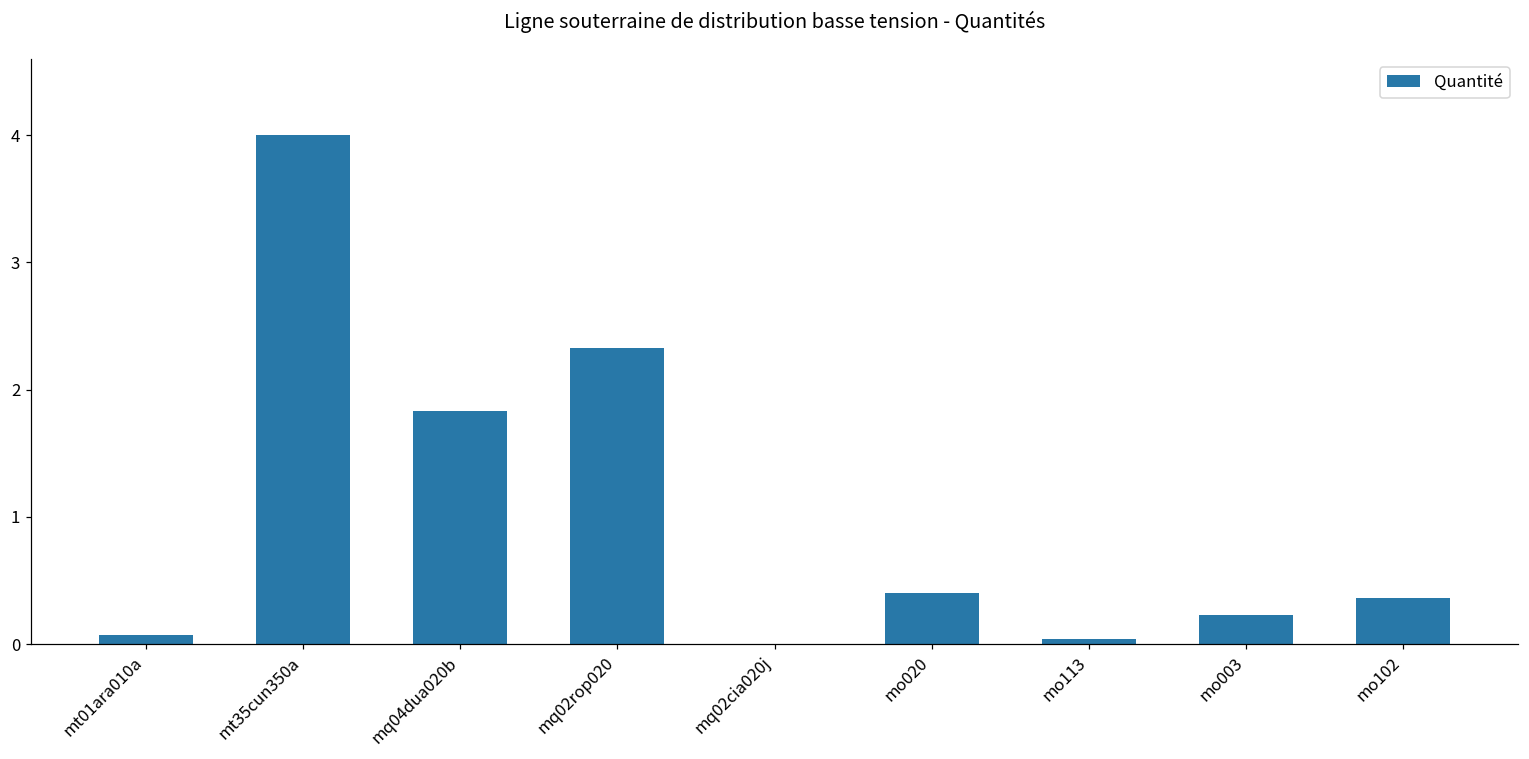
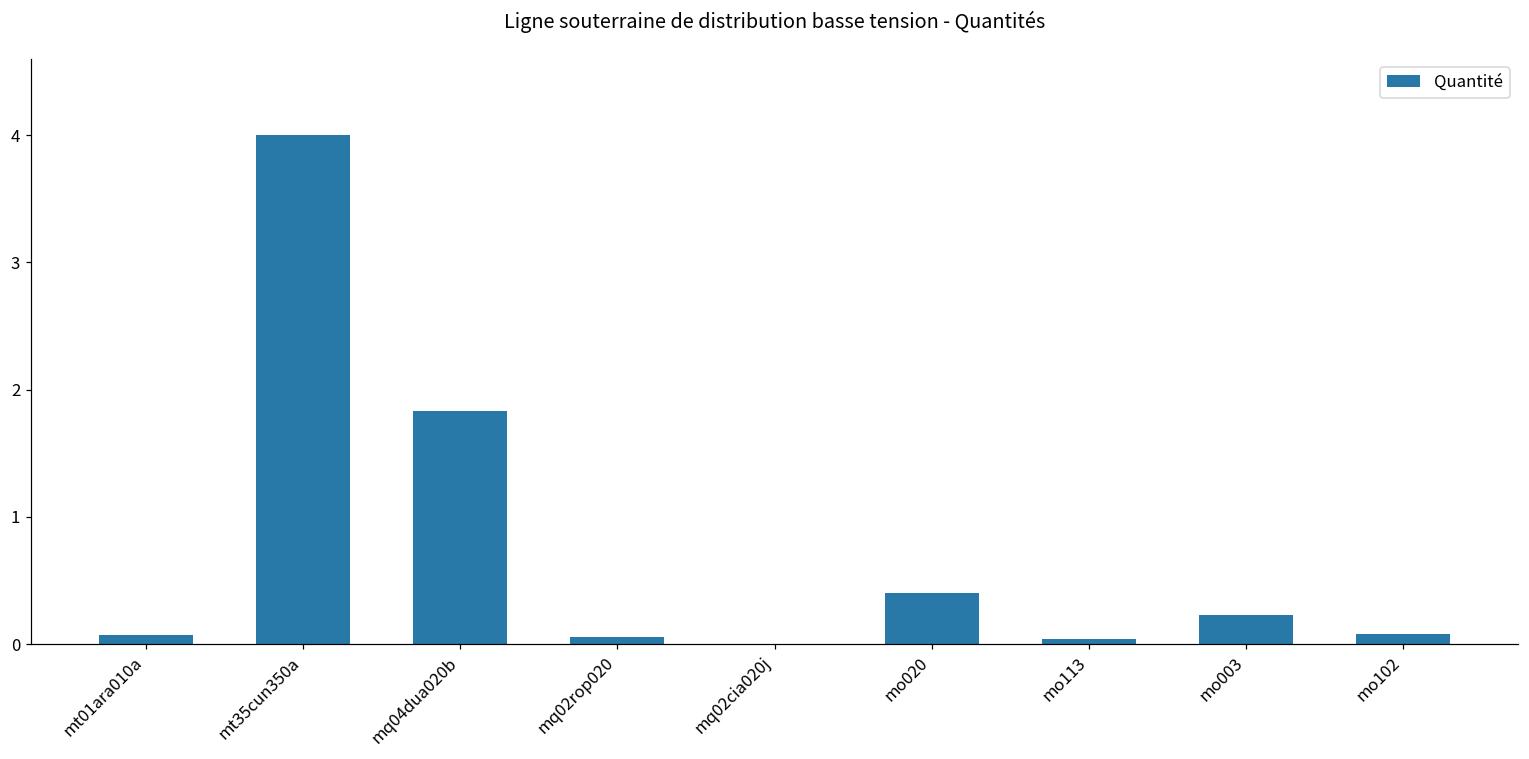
  {
    "mt01ara010a": 0.07,
    "mt35cun350a": 4.00,
    "mq04dua020b": 1.83,
-   "mq02rop020": 2.33,
+   "mq02rop020": 0.06,
    "mo020": 0.40,
    "mo113": 0.04,
    "mo003": 0.23,
-   "mo102": 0.36
+   "mo102": 0.08
  }
